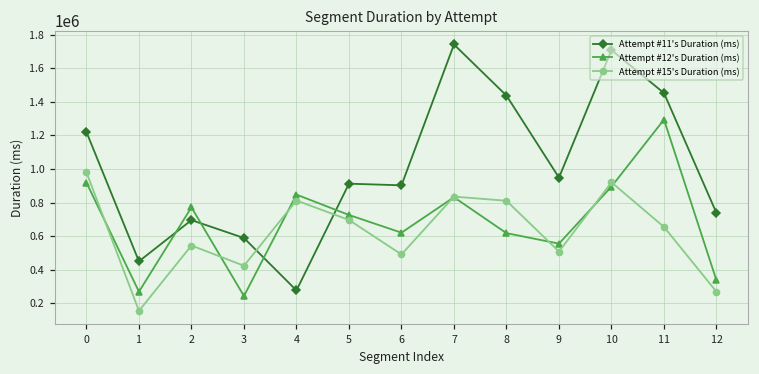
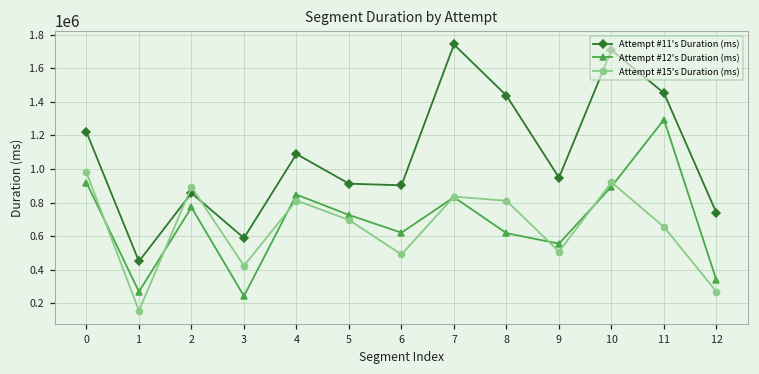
  {
    "Attempt #11's Duration (ms)": {
      "0": 1220000,
      "1": 450000,
-     "2": 700000,
+     "2": 860000,
      "3": 590000,
-     "4": 280000,
+     "4": 1090000,
      "5": 910000,
      "6": 900000,
      "7": 1740000,
      "8": 1440000,
      "9": 950000,
      "11": 1450000,
      "12": 740000
    },
    "Attempt #12's Duration (ms)": {
      "0": 920000,
      "1": 270000,
      "2": 770000,
      "3": 240000,
      "4": 850000,
      "5": 730000,
      "6": 620000,
      "8": 620000,
      "9": 560000,
      "10": 900000,
      "11": 1290000,
      "12": 340000
    },
    "Attempt #15's Duration (ms)": {
      "0": 980000,
      "1": 160000,
-     "2": 540000,
+     "2": 890000,
      "3": 420000,
      "4": 810000,
      "5": 700000,
      "6": 490000,
      "8": 810000,
      "9": 510000,
      "10": 920000,
      "11": 650000,
      "12": 270000
    }
  }
